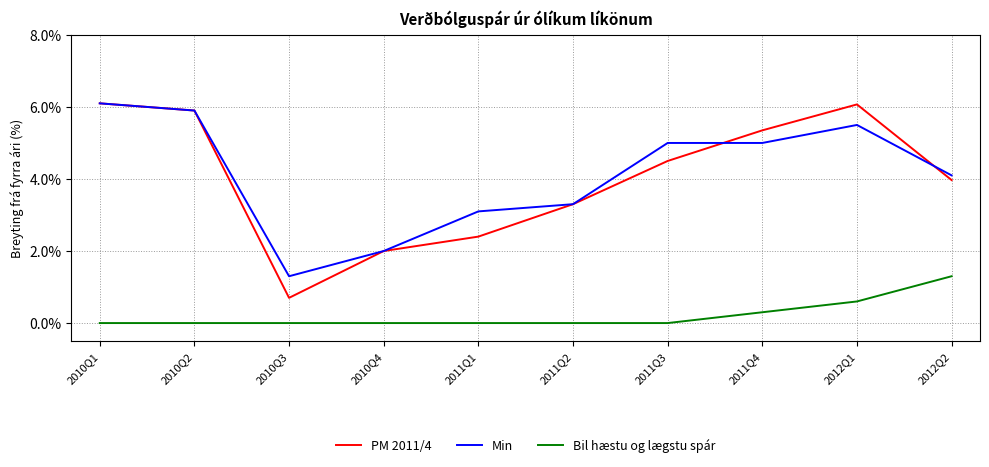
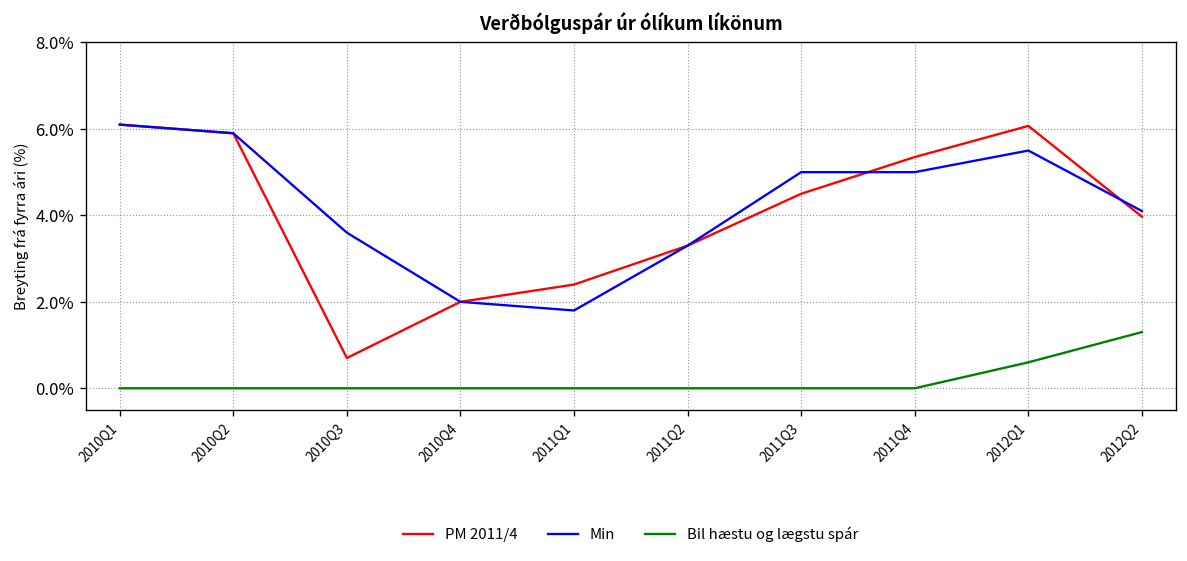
  {
    "PM 2011/4": {
      "2010Q3": "0.7%",
      "2011Q1": "2.4%",
      "2011Q3": "4.5%",
      "2011Q4": "5.4%",
      "2012Q1": "6.1%",
      "2012Q2": "4.0%"
    },
    "Min": {
-     "2010Q3": "1.3%",
-     "2011Q1": "3.1%",
+     "2010Q3": "3.6%",
+     "2011Q1": "1.8%",
      "2011Q3": "5.0%",
      "2011Q4": "5.0%",
      "2012Q1": "5.5%",
      "2012Q2": "4.1%"
    },
    "Bil hæstu og lægstu spár": {
      "2010Q1": "0.0%",
      "2010Q2": "0.0%",
      "2010Q3": "0.0%",
      "2010Q4": "0.0%",
      "2011Q1": "0.0%",
      "2011Q2": "0.0%",
      "2011Q3": "0.0%",
-     "2011Q4": "0.3%",
+     "2011Q4": "0.0%",
      "2012Q1": "0.6%",
      "2012Q2": "1.3%"
    }
  }
